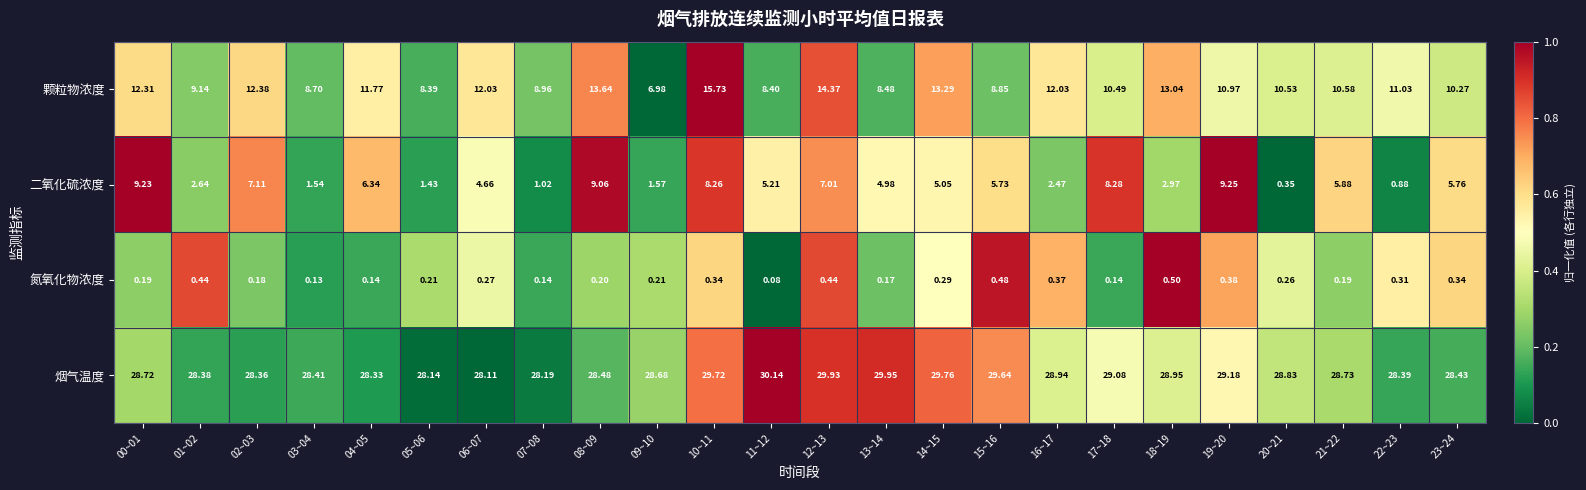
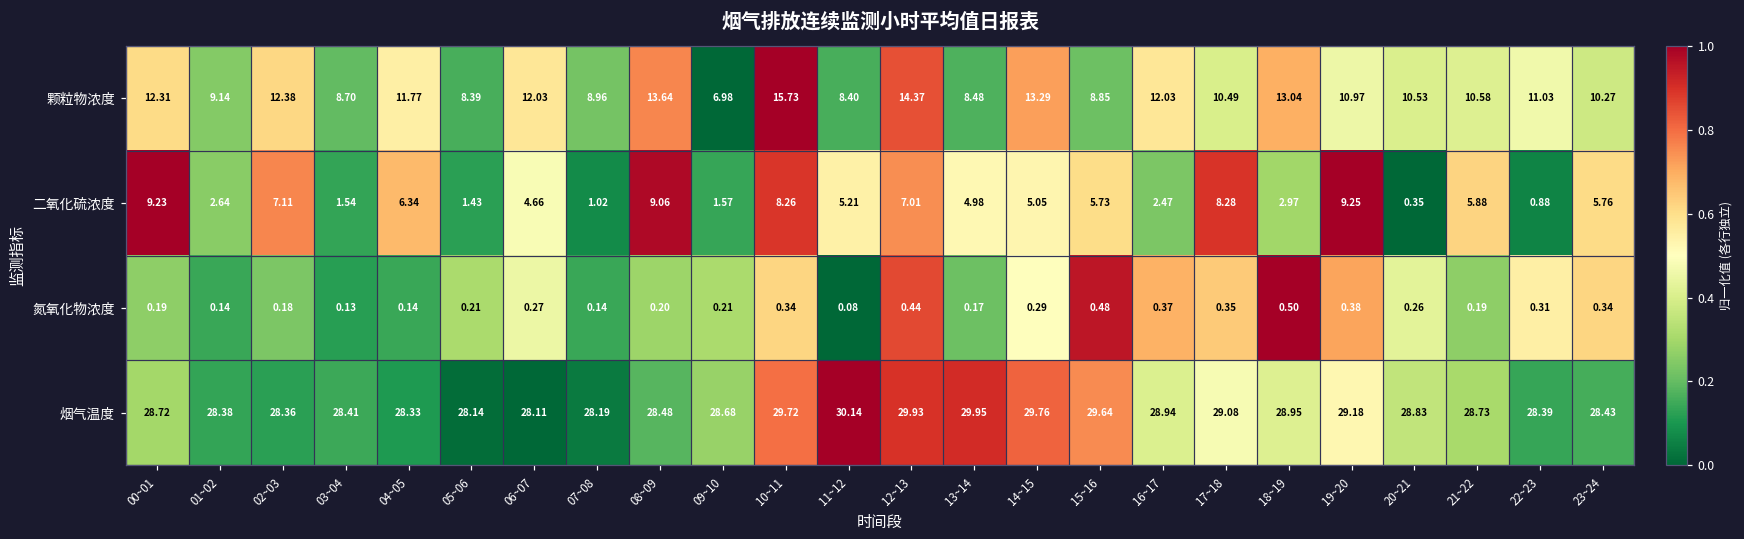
  {
    "颗粒物浓度": {
      "00~01": 12.31,
      "01~02": 9.14,
      "02~03": 12.38,
      "03~04": 8.70,
      "04~05": 11.77,
      "05~06": 8.39,
      "06~07": 12.03,
      "07~08": 8.96,
      "08~09": 13.64,
      "09~10": 6.98,
      "10~11": 15.73,
      "11~12": 8.40,
      "12~13": 14.37,
      "13~14": 8.48,
      "14~15": 13.29,
      "15~16": 8.85,
      "16~17": 12.03,
      "17~18": 10.49,
      "18~19": 13.04,
      "19~20": 10.97,
      "20~21": 10.53,
      "21~22": 10.58,
      "22~23": 11.03,
      "23~24": 10.27
    },
    "二氧化硫浓度": {
      "00~01": 9.23,
      "01~02": 2.64,
      "02~03": 7.11,
      "03~04": 1.54,
      "04~05": 6.34,
      "05~06": 1.43,
      "06~07": 4.66,
      "07~08": 1.02,
      "08~09": 9.06,
      "09~10": 1.57,
      "10~11": 8.26,
      "11~12": 5.21,
      "12~13": 7.01,
      "13~14": 4.98,
      "14~15": 5.05,
      "15~16": 5.73,
      "16~17": 2.47,
      "17~18": 8.28,
      "18~19": 2.97,
      "19~20": 9.25,
      "20~21": 0.35,
      "21~22": 5.88,
      "22~23": 0.88,
      "23~24": 5.76
    },
    "氮氧化物浓度": {
      "00~01": 0.19,
-     "01~02": 0.44,
+     "01~02": 0.14,
      "02~03": 0.18,
      "03~04": 0.13,
      "04~05": 0.14,
      "05~06": 0.21,
      "06~07": 0.27,
      "07~08": 0.14,
      "08~09": 0.20,
      "09~10": 0.21,
      "10~11": 0.34,
      "11~12": 0.08,
      "12~13": 0.44,
      "13~14": 0.17,
      "14~15": 0.29,
      "15~16": 0.48,
      "16~17": 0.37,
-     "17~18": 0.14,
+     "17~18": 0.35,
      "18~19": 0.50,
      "19~20": 0.38,
      "20~21": 0.26,
      "21~22": 0.19,
      "22~23": 0.31,
      "23~24": 0.34
    },
    "烟气温度": {
      "00~01": 28.72,
      "01~02": 28.38,
      "02~03": 28.36,
      "03~04": 28.41,
      "04~05": 28.33,
      "05~06": 28.14,
      "06~07": 28.11,
      "07~08": 28.19,
      "08~09": 28.48,
      "09~10": 28.68,
      "10~11": 29.72,
      "11~12": 30.14,
      "12~13": 29.93,
      "13~14": 29.95,
      "14~15": 29.76,
      "15~16": 29.64,
      "16~17": 28.94,
      "17~18": 29.08,
      "18~19": 28.95,
      "19~20": 29.18,
      "20~21": 28.83,
      "21~22": 28.73,
      "22~23": 28.39,
      "23~24": 28.43
    }
  }
